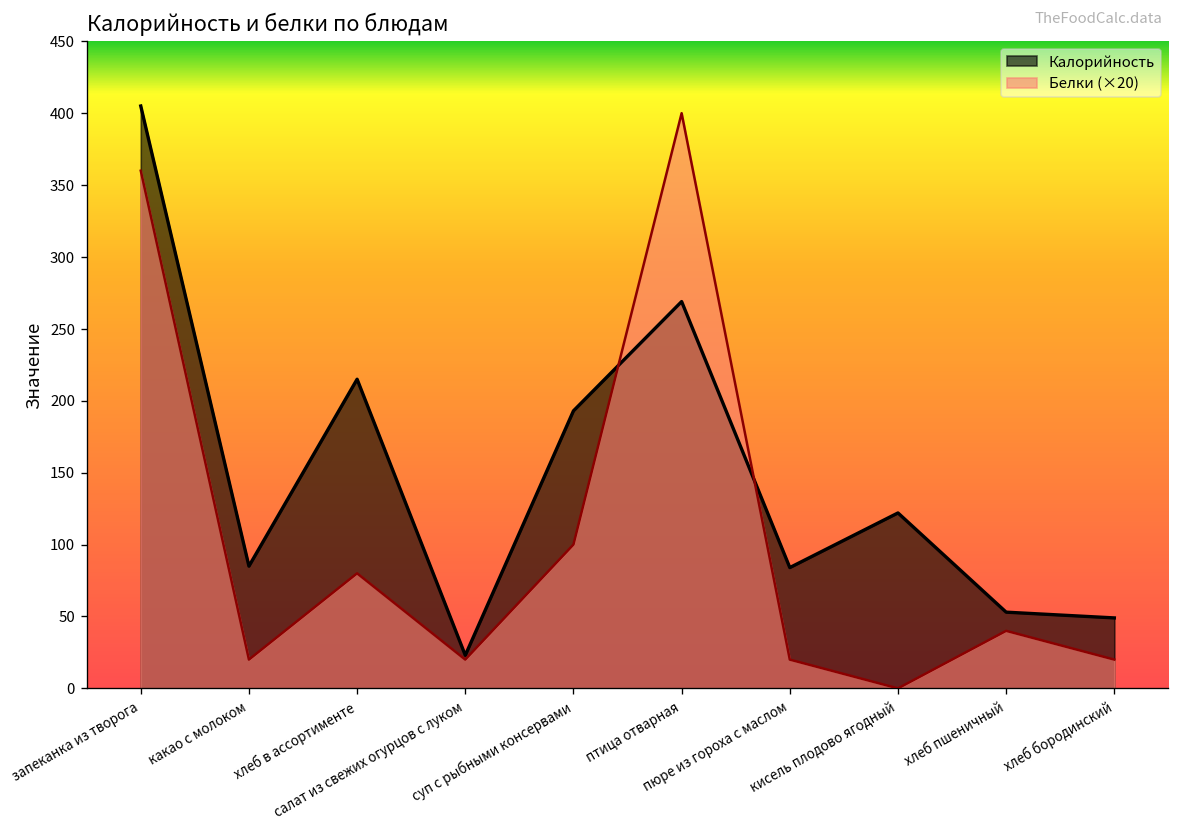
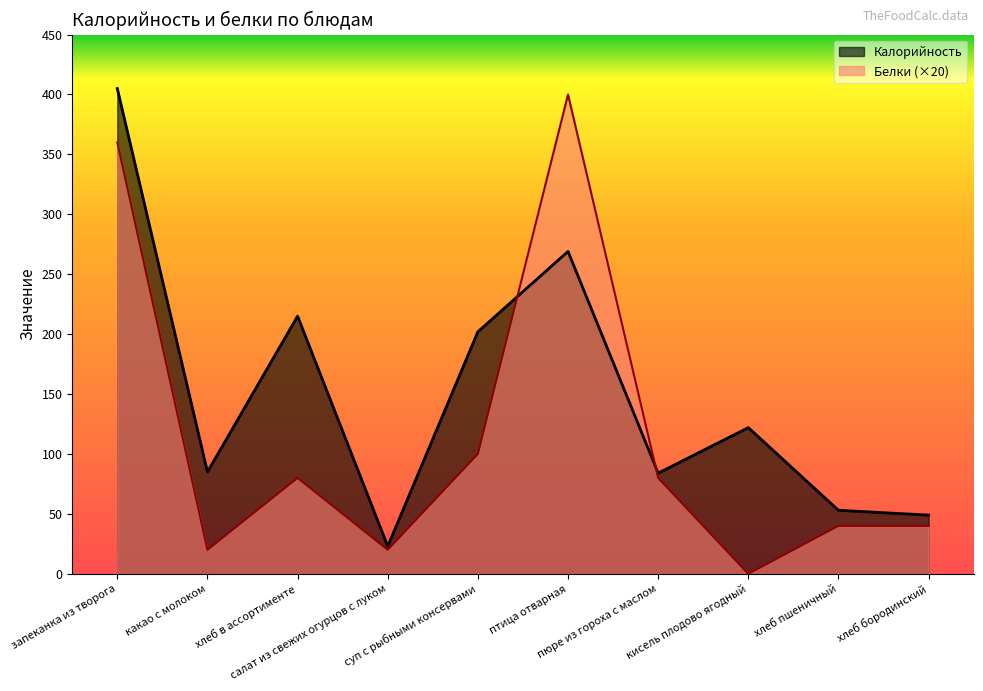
  {
    "Калорийность": {
      "запеканка из творога": 405,
      "какао с молоком": 85,
      "хлеб в ассортименте": 215,
      "салат из свежих огурцов с луком": 23,
-     "суп с рыбными консервами": 193,
+     "суп с рыбными консервами": 202,
      "птица отварная": 269,
      "пюре из гороха с маслом": 84,
      "кисель плодово ягодный": 122,
      "хлеб пшеничный": 53,
      "хлеб бородинский": 49
    },
    "Белки (×20)": {
      "запеканка из творога": 360,
      "какао с молоком": 20,
      "хлеб в ассортименте": 80,
      "салат из свежих огурцов с луком": 20,
      "суп с рыбными консервами": 100,
      "птица отварная": 400,
-     "пюре из гороха с маслом": 20,
+     "пюре из гороха с маслом": 80,
      "кисель плодово ягодный": 0,
      "хлеб пшеничный": 40,
-     "хлеб бородинский": 20
+     "хлеб бородинский": 40
    }
  }
